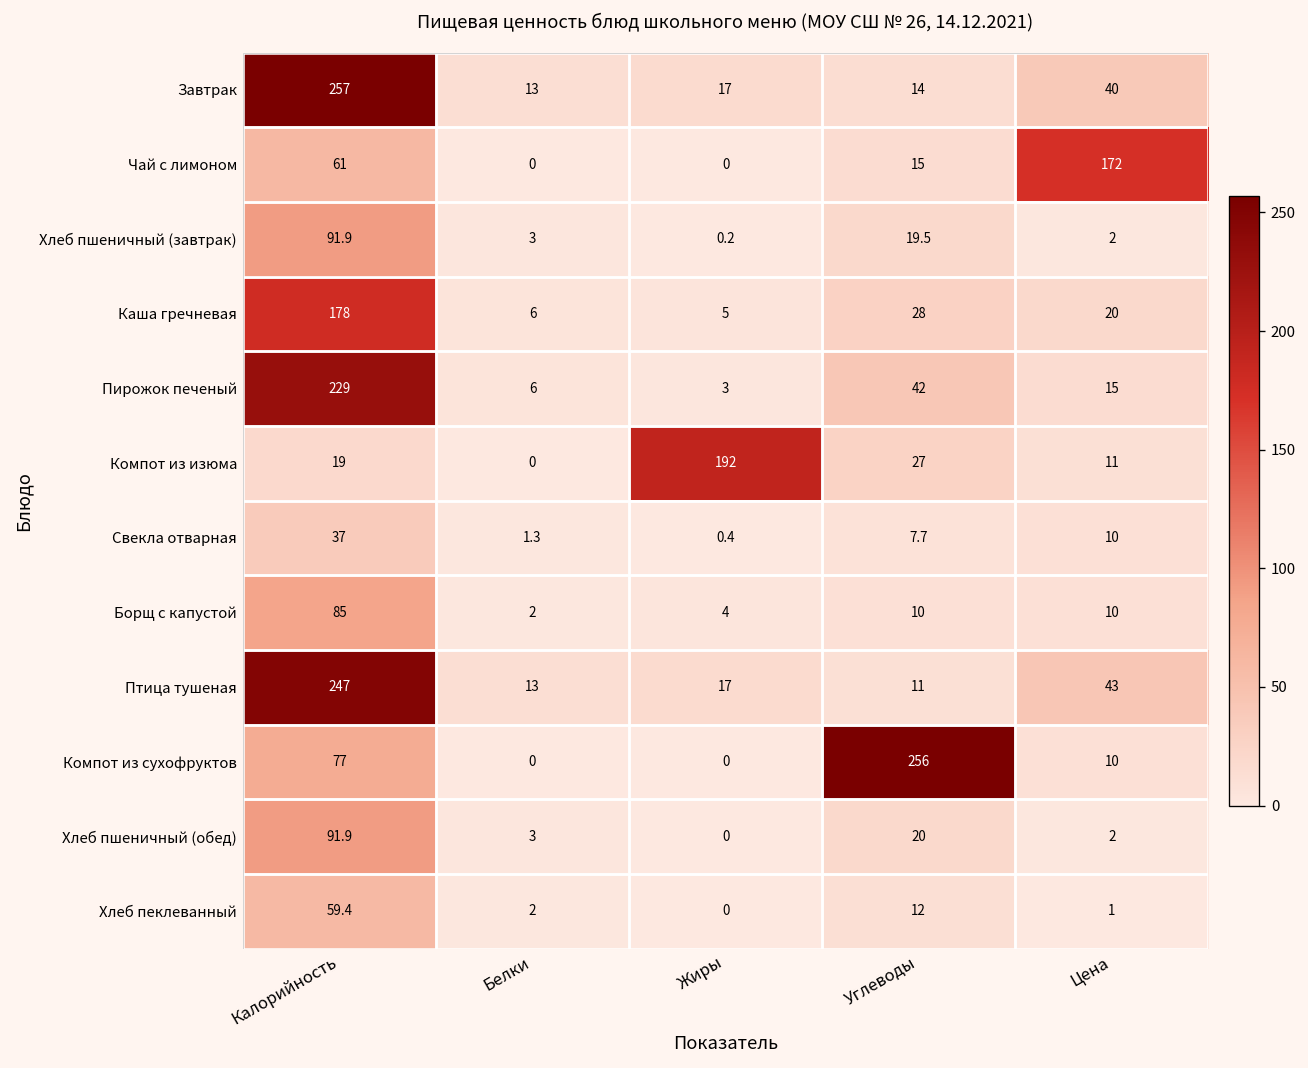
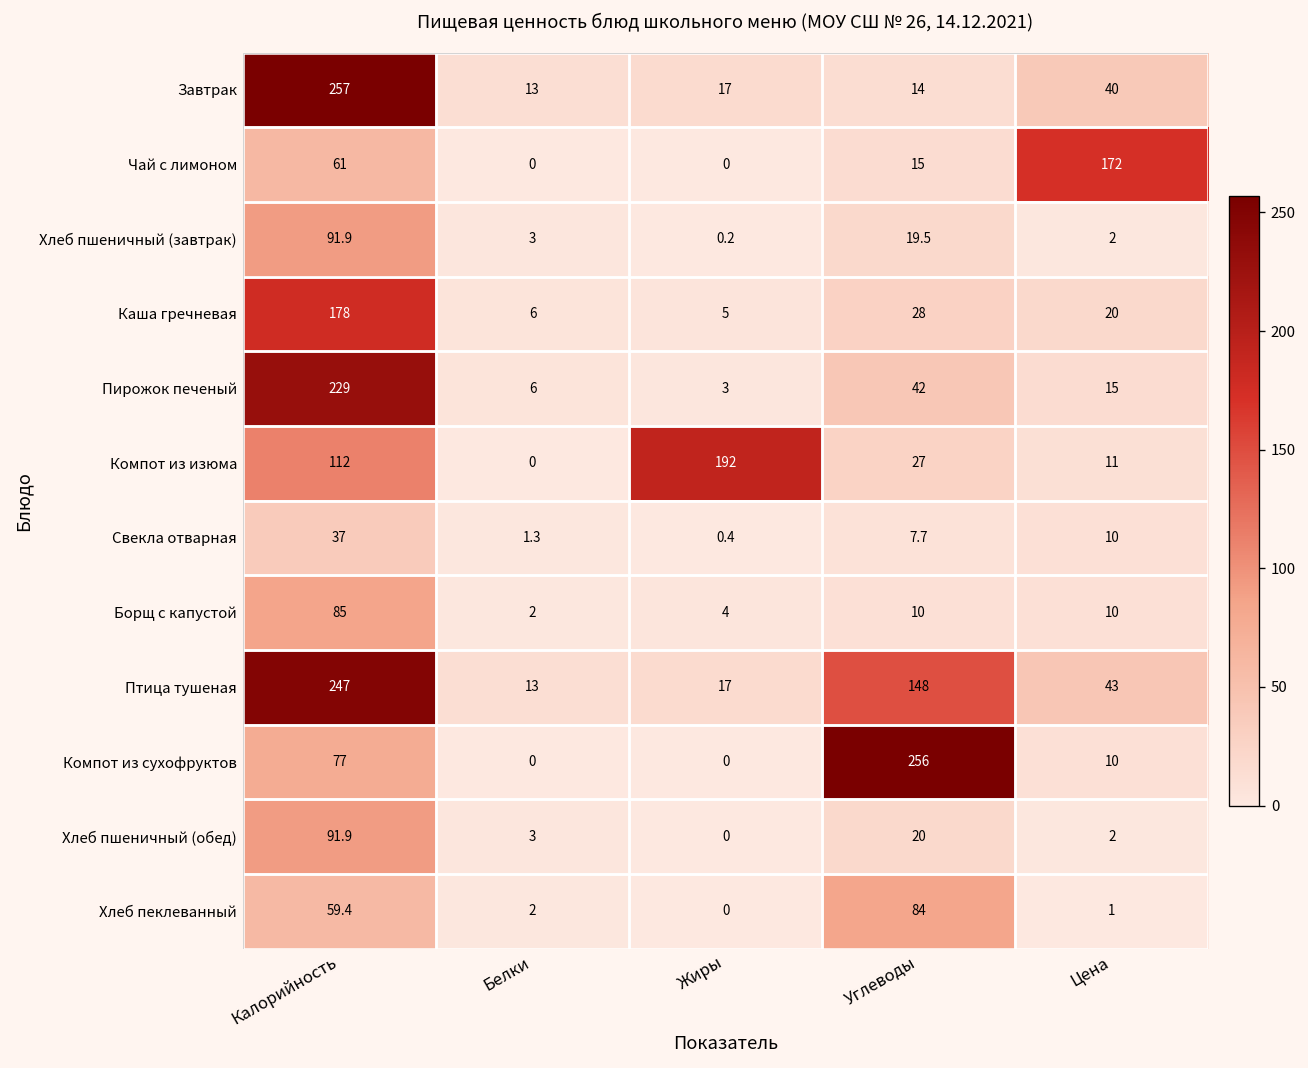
  {
    "Завтрак": {
      "Калорийность": 257,
      "Белки": 13,
      "Жиры": 17,
      "Углеводы": 14,
      "Цена": 40
    },
    "Чай с лимоном": {
      "Калорийность": 61,
      "Белки": 0,
      "Жиры": 0,
      "Углеводы": 15,
      "Цена": 172
    },
    "Хлеб пшеничный (завтрак)": {
      "Калорийность": 91.9,
      "Белки": 3,
      "Жиры": 0.2,
      "Углеводы": 19.5,
      "Цена": 2
    },
    "Каша гречневая": {
      "Калорийность": 178,
      "Белки": 6,
      "Жиры": 5,
      "Углеводы": 28,
      "Цена": 20
    },
    "Пирожок печеный": {
      "Калорийность": 229,
      "Белки": 6,
      "Жиры": 3,
      "Углеводы": 42,
      "Цена": 15
    },
    "Компот из изюма": {
-     "Калорийность": 19,
+     "Калорийность": 112,
      "Белки": 0,
      "Жиры": 192,
      "Углеводы": 27,
      "Цена": 11
    },
    "Свекла отварная": {
      "Калорийность": 37,
      "Белки": 1.3,
      "Жиры": 0.4,
      "Углеводы": 7.7,
      "Цена": 10
    },
    "Борщ с капустой": {
      "Калорийность": 85,
      "Белки": 2,
      "Жиры": 4,
      "Углеводы": 10,
      "Цена": 10
    },
    "Птица тушеная": {
      "Калорийность": 247,
      "Белки": 13,
      "Жиры": 17,
-     "Углеводы": 11,
+     "Углеводы": 148,
      "Цена": 43
    },
    "Компот из сухофруктов": {
      "Калорийность": 77,
      "Белки": 0,
      "Жиры": 0,
      "Углеводы": 256,
      "Цена": 10
    },
    "Хлеб пшеничный (обед)": {
      "Калорийность": 91.9,
      "Белки": 3,
      "Жиры": 0,
      "Углеводы": 20,
      "Цена": 2
    },
    "Хлеб пеклеванный": {
      "Калорийность": 59.4,
      "Белки": 2,
      "Жиры": 0,
-     "Углеводы": 12,
+     "Углеводы": 84,
      "Цена": 1
    }
  }
